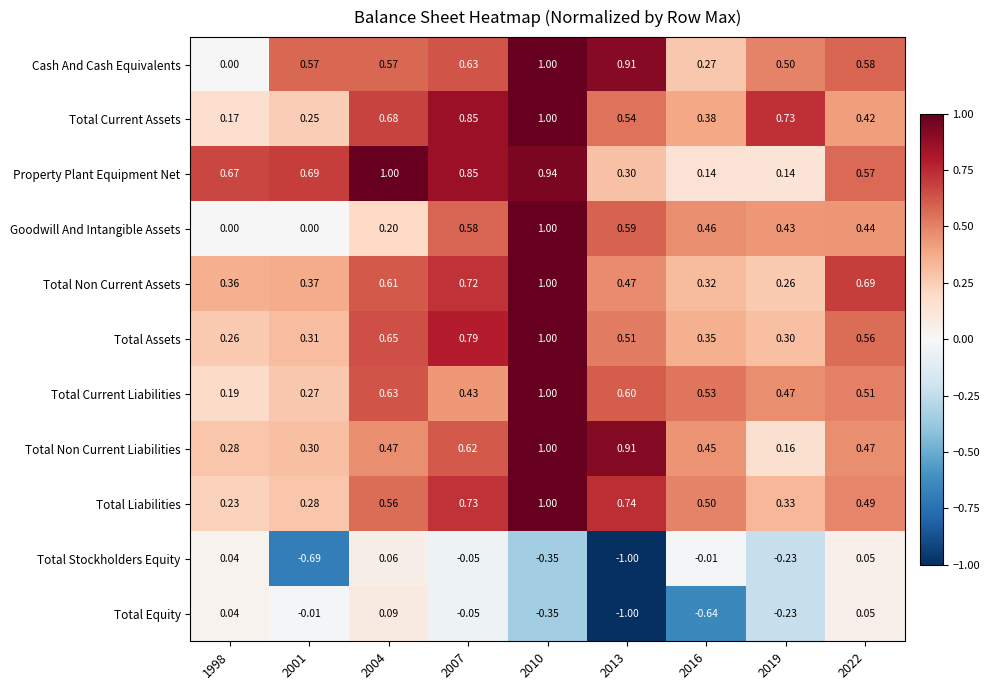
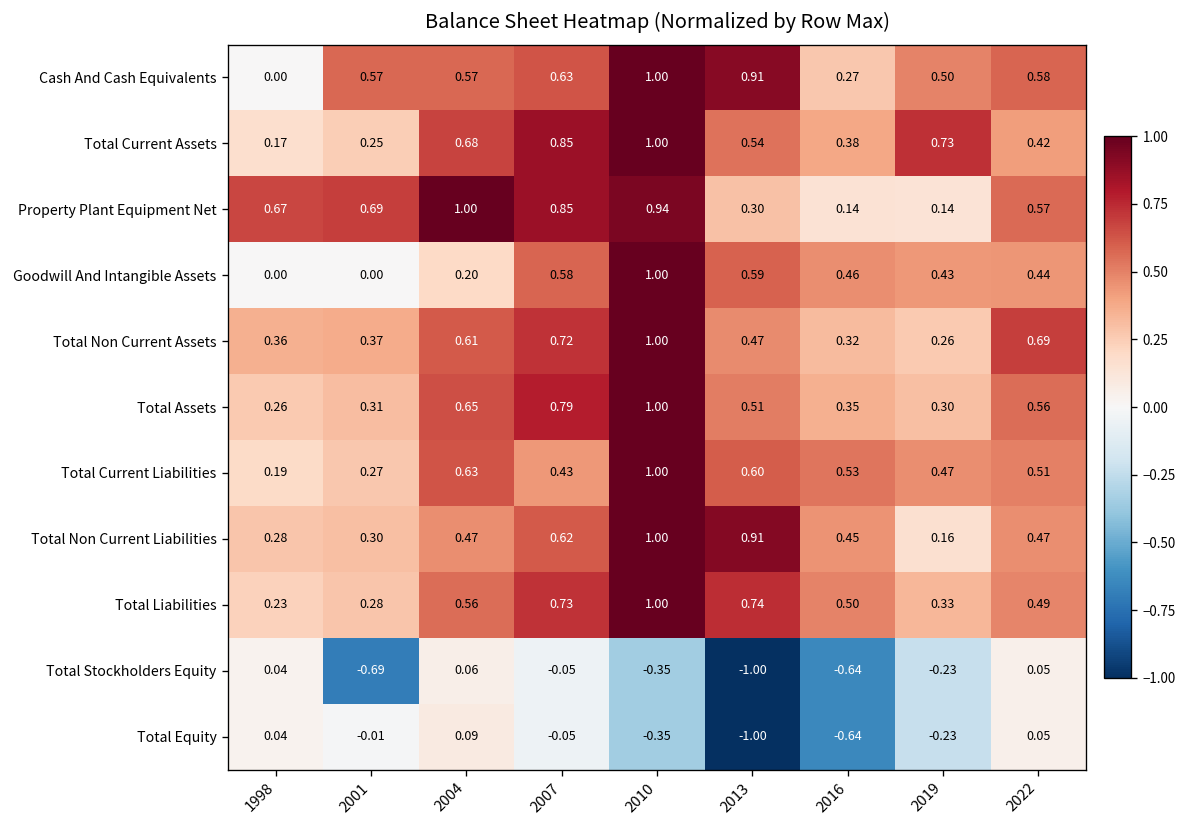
  {
    "Cash And Cash Equivalents": {
      "1998": 0.00,
      "2001": 0.57,
      "2004": 0.57,
      "2007": 0.63,
      "2010": 1.00,
      "2013": 0.91,
      "2016": 0.27,
      "2019": 0.50,
      "2022": 0.58
    },
    "Total Current Assets": {
      "1998": 0.17,
      "2001": 0.25,
      "2004": 0.68,
      "2007": 0.85,
      "2010": 1.00,
      "2013": 0.54,
      "2016": 0.38,
      "2019": 0.73,
      "2022": 0.42
    },
    "Property Plant Equipment Net": {
      "1998": 0.67,
      "2001": 0.69,
      "2004": 1.00,
      "2007": 0.85,
      "2010": 0.94,
      "2013": 0.30,
      "2016": 0.14,
      "2019": 0.14,
      "2022": 0.57
    },
    "Goodwill And Intangible Assets": {
      "1998": 0.00,
      "2001": 0.00,
      "2004": 0.20,
      "2007": 0.58,
      "2010": 1.00,
      "2013": 0.59,
      "2016": 0.46,
      "2019": 0.43,
      "2022": 0.44
    },
    "Total Non Current Assets": {
      "1998": 0.36,
      "2001": 0.37,
      "2004": 0.61,
      "2007": 0.72,
      "2010": 1.00,
      "2013": 0.47,
      "2016": 0.32,
      "2019": 0.26,
      "2022": 0.69
    },
    "Total Assets": {
      "1998": 0.26,
      "2001": 0.31,
      "2004": 0.65,
      "2007": 0.79,
      "2010": 1.00,
      "2013": 0.51,
      "2016": 0.35,
      "2019": 0.30,
      "2022": 0.56
    },
    "Total Current Liabilities": {
      "1998": 0.19,
      "2001": 0.27,
      "2004": 0.63,
      "2007": 0.43,
      "2010": 1.00,
      "2013": 0.60,
      "2016": 0.53,
      "2019": 0.47,
      "2022": 0.51
    },
    "Total Non Current Liabilities": {
      "1998": 0.28,
      "2001": 0.30,
      "2004": 0.47,
      "2007": 0.62,
      "2010": 1.00,
      "2013": 0.91,
      "2016": 0.45,
      "2019": 0.16,
      "2022": 0.47
    },
    "Total Liabilities": {
      "1998": 0.23,
      "2001": 0.28,
      "2004": 0.56,
      "2007": 0.73,
      "2010": 1.00,
      "2013": 0.74,
      "2016": 0.50,
      "2019": 0.33,
      "2022": 0.49
    },
    "Total Stockholders Equity": {
      "1998": 0.04,
      "2001": -0.69,
      "2004": 0.06,
      "2007": -0.05,
      "2010": -0.35,
      "2013": -1.00,
-     "2016": -0.01,
+     "2016": -0.64,
      "2019": -0.23,
      "2022": 0.05
    },
    "Total Equity": {
      "1998": 0.04,
      "2001": -0.01,
      "2004": 0.09,
      "2007": -0.05,
      "2010": -0.35,
      "2013": -1.00,
      "2016": -0.64,
      "2019": -0.23,
      "2022": 0.05
    }
  }
